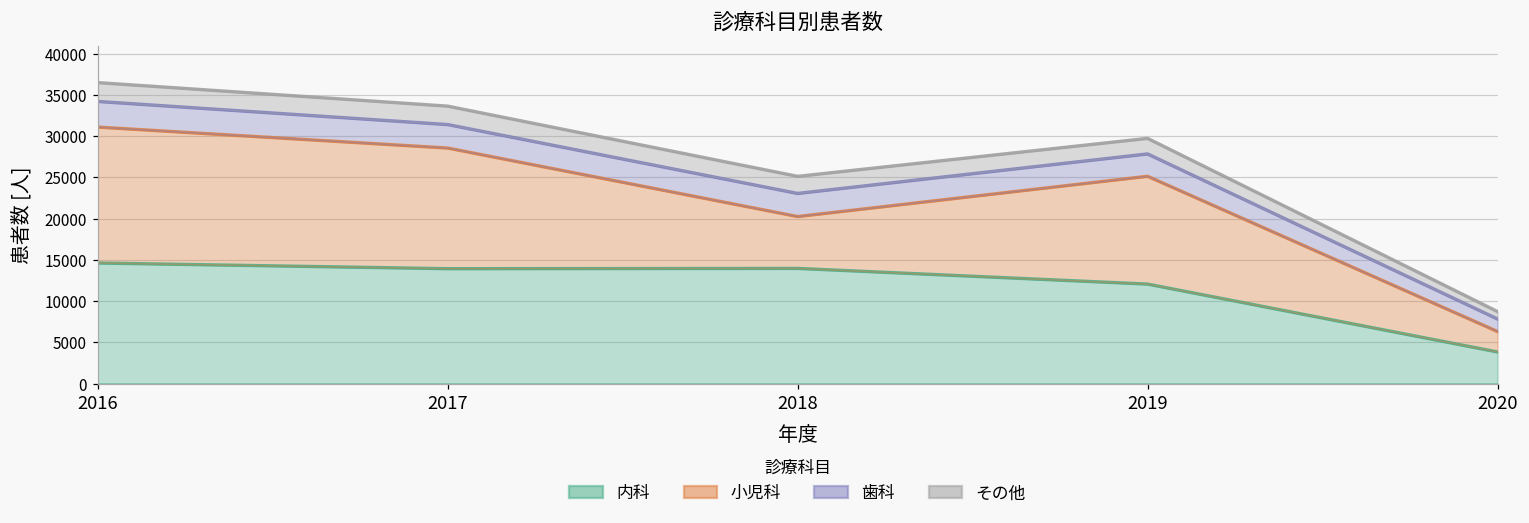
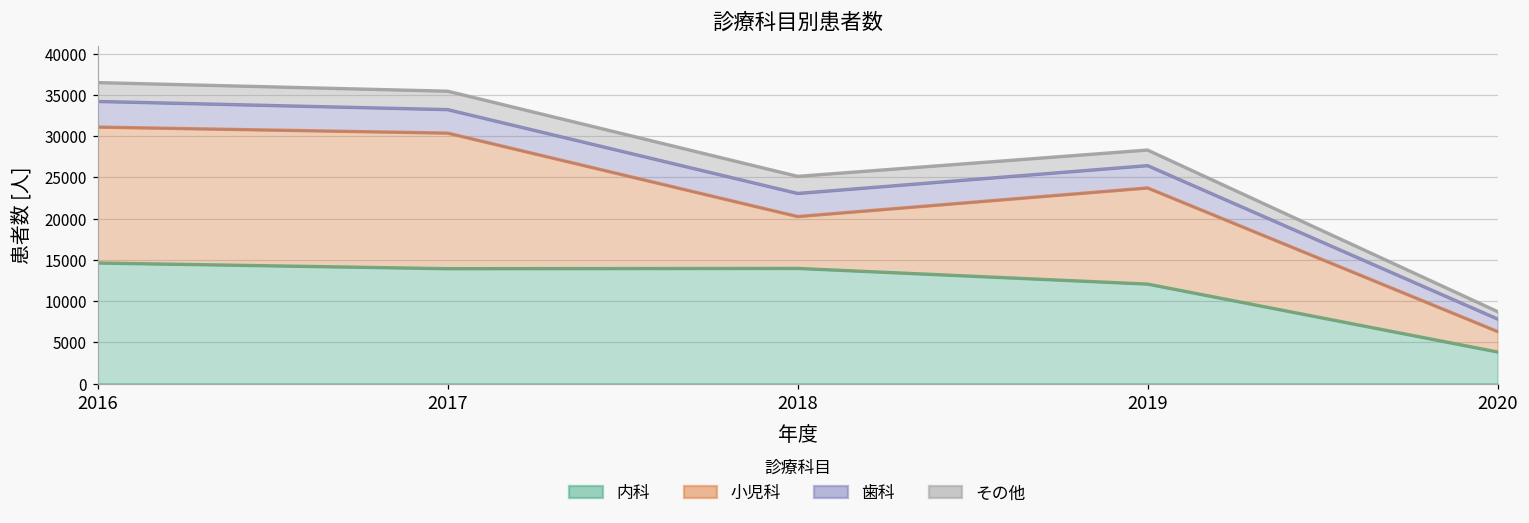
  {
    "小児科": {
      "2016": 16000,
-     "2017": 15000,
+     "2017": 16000,
      "2018": 6000,
-     "2019": 13000,
+     "2019": 12000,
      "2020": 2000
    }
  }
